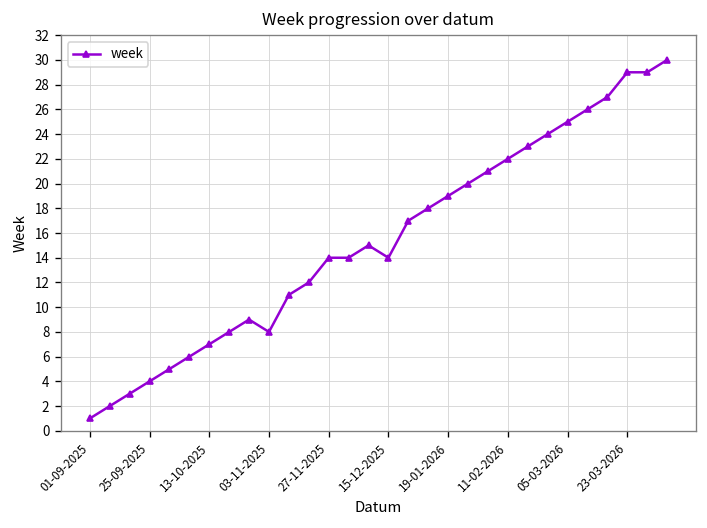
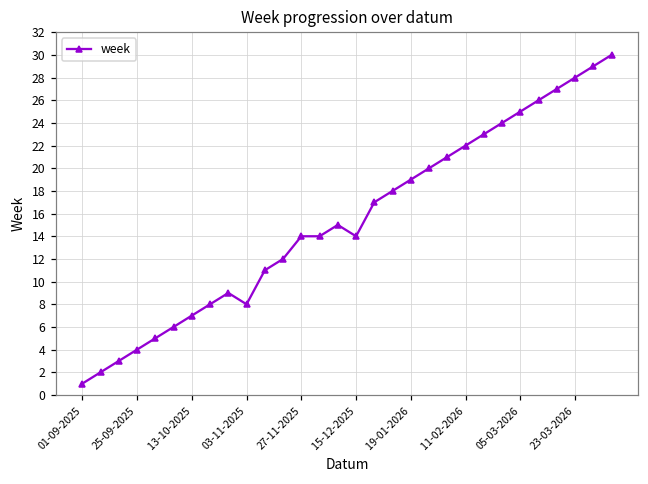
  {
    "01-09-2025": 1,
    "25-09-2025": 4,
    "13-10-2025": 7,
    "03-11-2025": 8,
    "27-11-2025": 14,
    "15-12-2025": 14,
    "19-01-2026": 19,
    "11-02-2026": 22,
    "05-03-2026": 25,
-   "23-03-2026": 29
+   "23-03-2026": 28
  }
